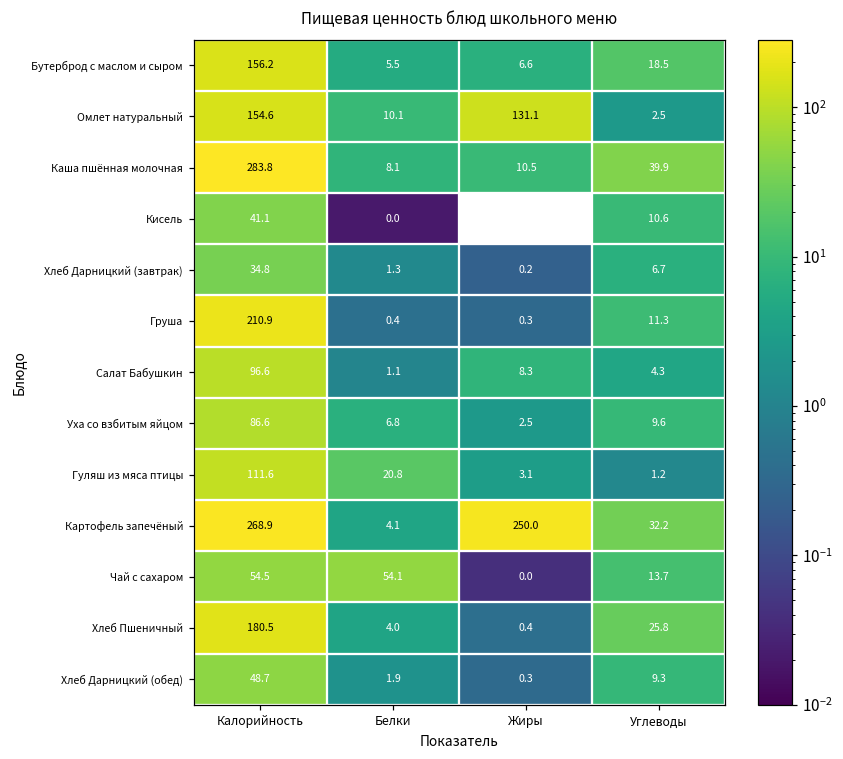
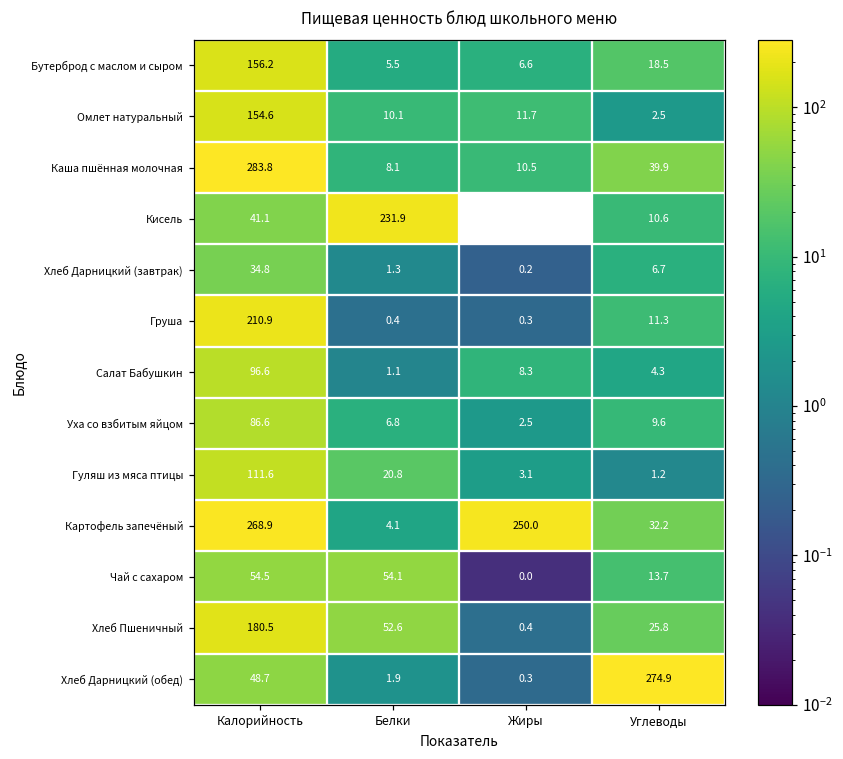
  {
    "Бутерброд с маслом и сыром": {
      "Калорийность": 156.2,
      "Белки": 5.5,
      "Жиры": 6.6,
      "Углеводы": 18.5
    },
    "Омлет натуральный": {
      "Калорийность": 154.6,
      "Белки": 10.1,
-     "Жиры": 131.1,
+     "Жиры": 11.7,
      "Углеводы": 2.5
    },
    "Каша пшённая молочная": {
      "Калорийность": 283.8,
      "Белки": 8.1,
      "Жиры": 10.5,
      "Углеводы": 39.9
    },
    "Кисель": {
      "Калорийность": 41.1,
-     "Белки": 0.0,
+     "Белки": 231.9,
      "Углеводы": 10.6
    },
    "Хлеб Дарницкий (завтрак)": {
      "Калорийность": 34.8,
      "Белки": 1.3,
      "Жиры": 0.2,
      "Углеводы": 6.7
    },
    "Груша": {
      "Калорийность": 210.9,
      "Белки": 0.4,
      "Жиры": 0.3,
      "Углеводы": 11.3
    },
    "Салат Бабушкин": {
      "Калорийность": 96.6,
      "Белки": 1.1,
      "Жиры": 8.3,
      "Углеводы": 4.3
    },
    "Уха со взбитым яйцом": {
      "Калорийность": 86.6,
      "Белки": 6.8,
      "Жиры": 2.5,
      "Углеводы": 9.6
    },
    "Гуляш из мяса птицы": {
      "Калорийность": 111.6,
      "Белки": 20.8,
      "Жиры": 3.1,
      "Углеводы": 1.2
    },
    "Картофель запечёный": {
      "Калорийность": 268.9,
      "Белки": 4.1,
      "Жиры": 250.0,
      "Углеводы": 32.2
    },
    "Чай с сахаром": {
      "Калорийность": 54.5,
      "Белки": 54.1,
      "Жиры": 0.0,
      "Углеводы": 13.7
    },
    "Хлеб Пшеничный": {
      "Калорийность": 180.5,
-     "Белки": 4.0,
+     "Белки": 52.6,
      "Жиры": 0.4,
      "Углеводы": 25.8
    },
    "Хлеб Дарницкий (обед)": {
      "Калорийность": 48.7,
      "Белки": 1.9,
      "Жиры": 0.3,
-     "Углеводы": 9.3
+     "Углеводы": 274.9
    }
  }
